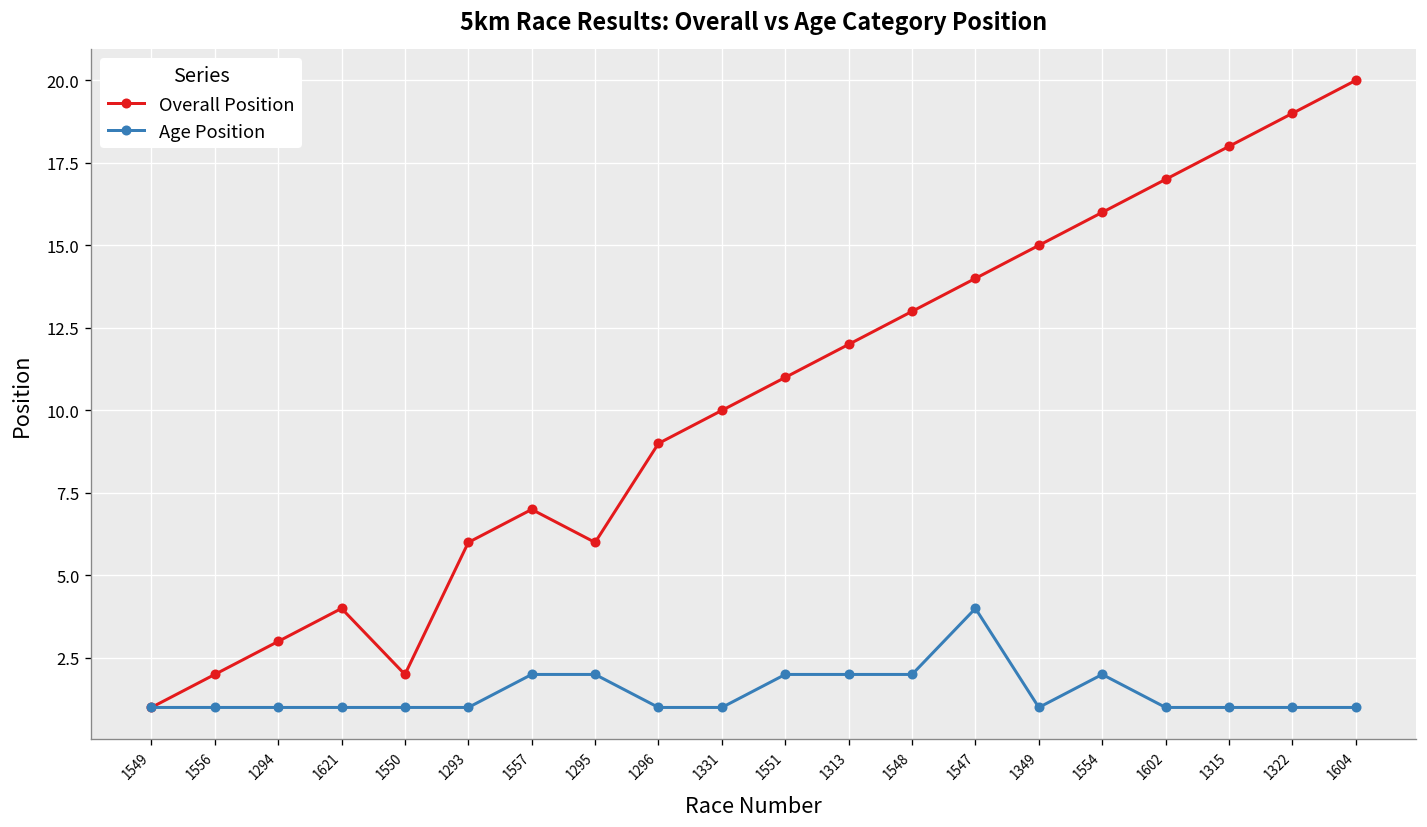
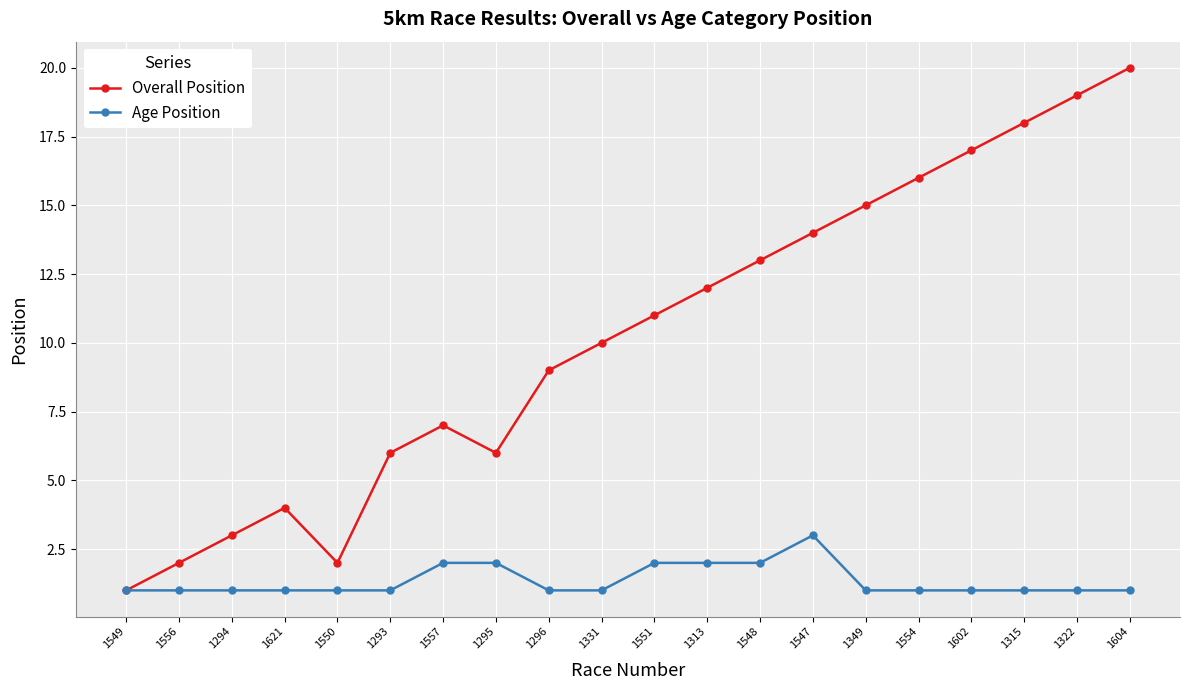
  {
    "Overall Position": {
      "1556": 2,
      "1294": 3,
      "1621": 4,
      "1550": 2,
      "1293": 6,
      "1557": 7,
      "1295": 6,
      "1296": 9,
      "1331": 10,
      "1551": 11,
      "1313": 12,
      "1548": 13,
      "1547": 14,
      "1349": 15,
      "1554": 16,
      "1602": 17,
      "1315": 18,
      "1322": 19,
      "1604": 20
    },
    "Age Position": {
      "1556": 1,
      "1294": 1,
      "1621": 1,
      "1550": 1,
      "1293": 1,
      "1557": 2,
      "1295": 2,
      "1296": 1,
      "1331": 1,
      "1551": 2,
      "1313": 2,
      "1548": 2,
-     "1547": 4,
+     "1547": 3,
      "1349": 1,
-     "1554": 2,
+     "1554": 1,
      "1602": 1,
      "1315": 1,
      "1322": 1,
      "1604": 1
    }
  }
